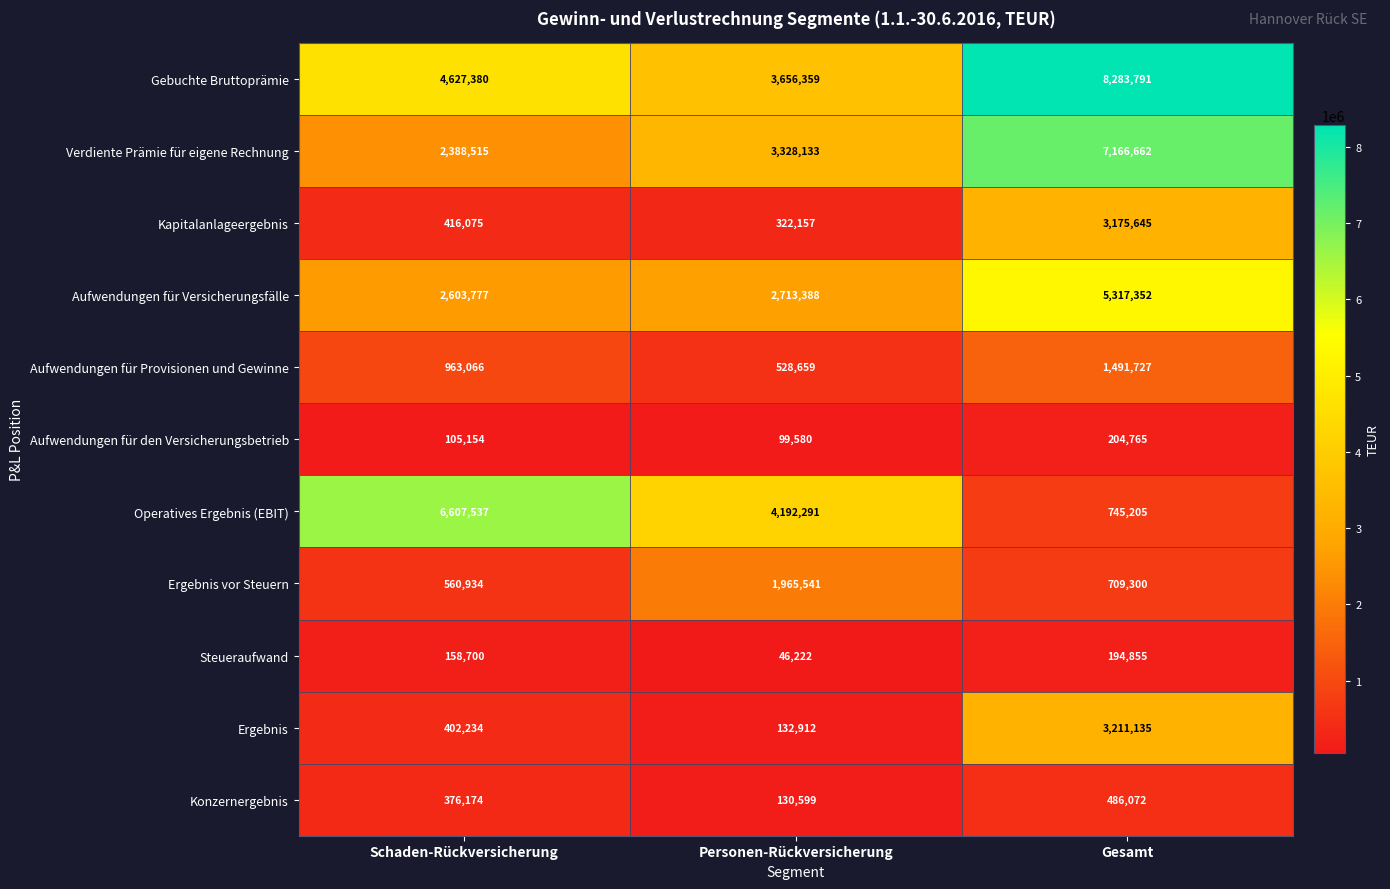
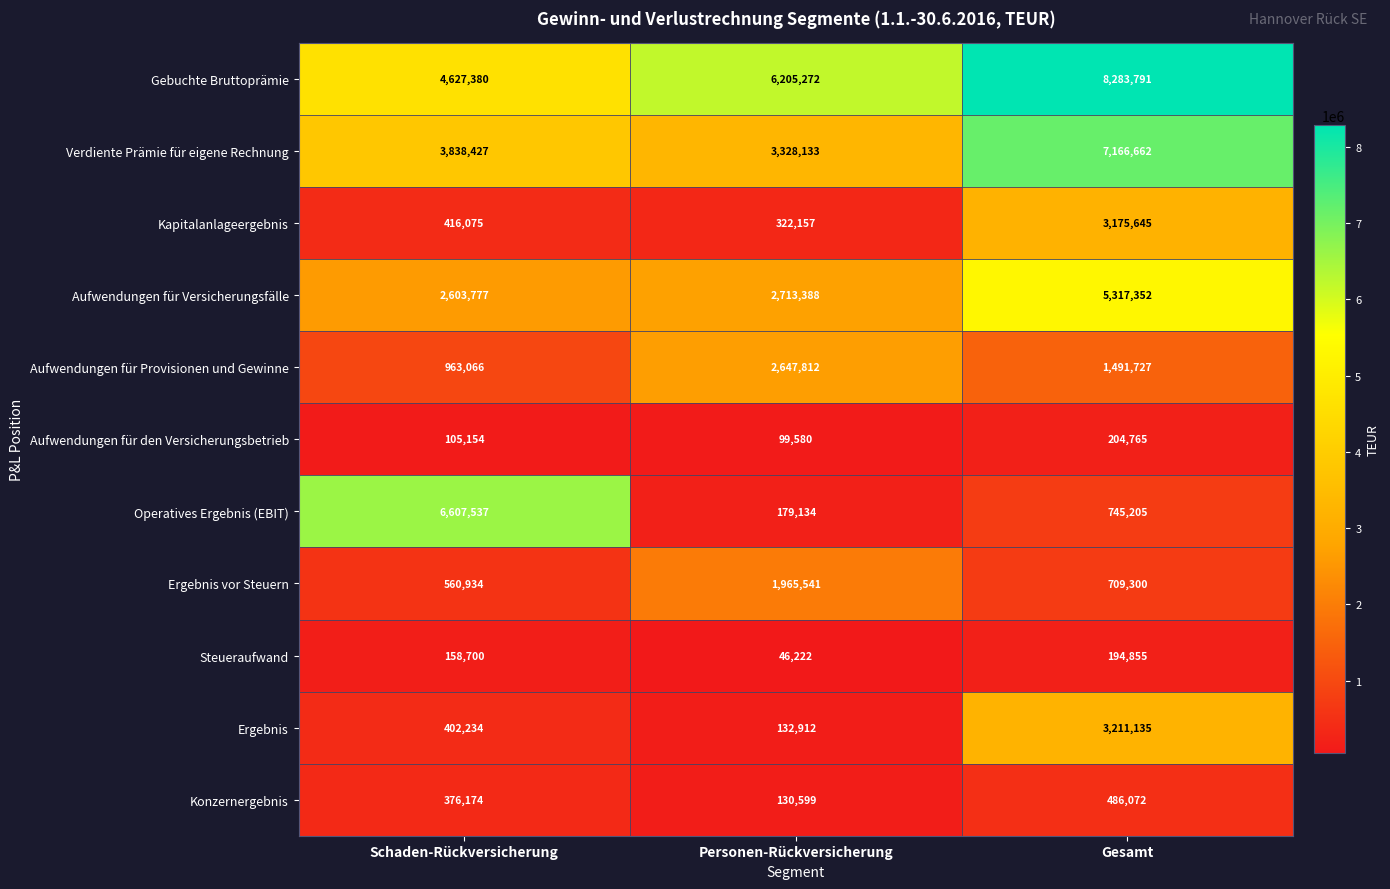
  {
    "Gebuchte Bruttoprämie": {
      "Schaden-Rückversicherung": "4,627,380",
-     "Personen-Rückversicherung": "3,656,359",
+     "Personen-Rückversicherung": "6,205,272",
      "Gesamt": "8,283,791"
    },
    "Verdiente Prämie für eigene Rechnung": {
-     "Schaden-Rückversicherung": "2,388,515",
+     "Schaden-Rückversicherung": "3,838,427",
      "Personen-Rückversicherung": "3,328,133",
      "Gesamt": "7,166,662"
    },
    "Kapitalanlageergebnis": {
      "Schaden-Rückversicherung": "416,075",
      "Personen-Rückversicherung": "322,157",
      "Gesamt": "3,175,645"
    },
    "Aufwendungen für Versicherungsfälle": {
      "Schaden-Rückversicherung": "2,603,777",
      "Personen-Rückversicherung": "2,713,388",
      "Gesamt": "5,317,352"
    },
    "Aufwendungen für Provisionen und Gewinne": {
      "Schaden-Rückversicherung": "963,066",
-     "Personen-Rückversicherung": "528,659",
+     "Personen-Rückversicherung": "2,647,812",
      "Gesamt": "1,491,727"
    },
    "Aufwendungen für den Versicherungsbetrieb": {
      "Schaden-Rückversicherung": "105,154",
      "Personen-Rückversicherung": "99,580",
      "Gesamt": "204,765"
    },
    "Operatives Ergebnis (EBIT)": {
      "Schaden-Rückversicherung": "6,607,537",
-     "Personen-Rückversicherung": "4,192,291",
+     "Personen-Rückversicherung": "179,134",
      "Gesamt": "745,205"
    },
    "Ergebnis vor Steuern": {
      "Schaden-Rückversicherung": "560,934",
      "Personen-Rückversicherung": "1,965,541",
      "Gesamt": "709,300"
    },
    "Steueraufwand": {
      "Schaden-Rückversicherung": "158,700",
      "Personen-Rückversicherung": "46,222",
      "Gesamt": "194,855"
    },
    "Ergebnis": {
      "Schaden-Rückversicherung": "402,234",
      "Personen-Rückversicherung": "132,912",
      "Gesamt": "3,211,135"
    },
    "Konzernergebnis": {
      "Schaden-Rückversicherung": "376,174",
      "Personen-Rückversicherung": "130,599",
      "Gesamt": "486,072"
    }
  }
